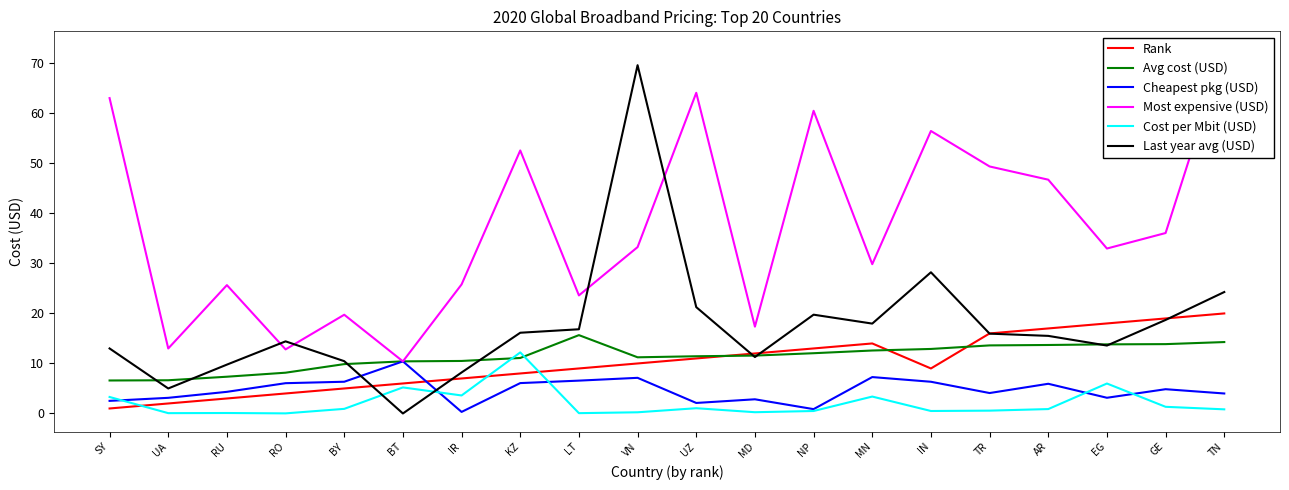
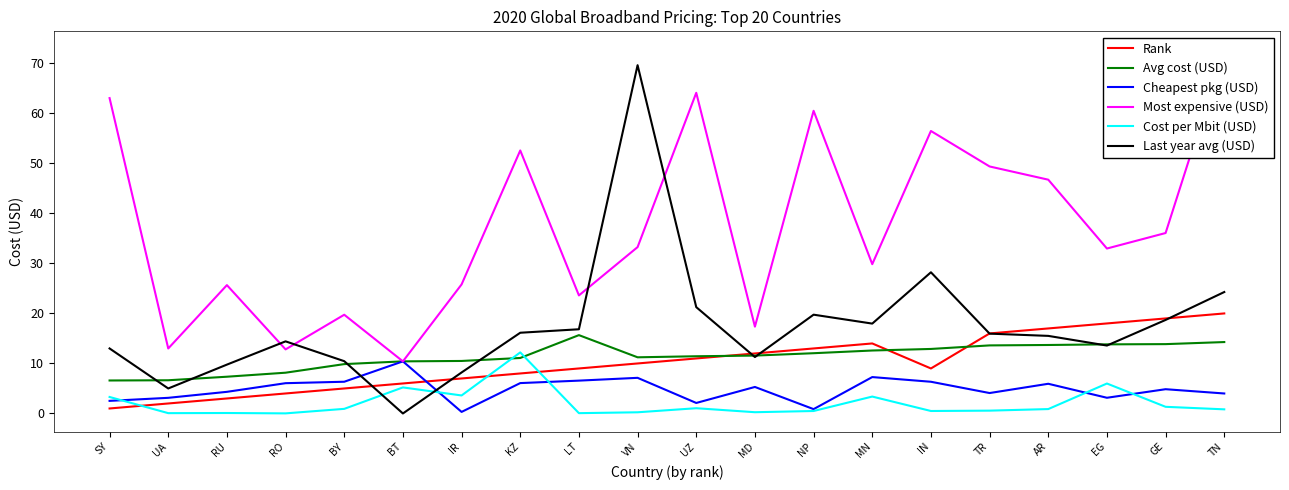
  {
    "Rank": {
      "SY": 1,
      "UA": 2,
      "RU": 3,
      "RO": 4,
      "BY": 5,
      "BT": 6,
      "IR": 7,
      "KZ": 8,
      "LT": 9,
      "VN": 10,
      "NP": 13,
      "MN": 14,
      "IN": 9,
      "AR": 17,
      "EG": 18,
      "TN": 20
    },
    "Avg cost (USD)": {
      "SY": 7,
      "UA": 7,
      "RU": 7,
      "RO": 8,
      "BY": 10,
      "IR": 11,
      "KZ": 11,
      "LT": 16,
      "VN": 11,
      "NP": 12,
      "MN": 13,
      "IN": 13,
      "TR": 14,
      "AR": 14,
      "GE": 14,
      "TN": 14
    },
    "Cheapest pkg (USD)": {
      "SY": 3,
      "UA": 3,
      "RU": 4,
      "RO": 6,
      "BY": 6,
      "IR": 0,
      "KZ": 6,
      "LT": 7,
      "VN": 7,
      "UZ": 2,
-     "MD": 3,
+     "MD": 5,
      "MN": 7,
      "IN": 6,
      "TR": 4,
      "AR": 6,
      "EG": 3,
      "GE": 5,
      "TN": 4
    },
    "Most expensive (USD)": {
      "SY": 63,
      "UA": 13,
      "RU": 26,
      "RO": 13,
      "BY": 20,
      "IR": 26,
      "KZ": 53,
      "LT": 24,
      "VN": 33,
      "UZ": 64,
      "MD": 17,
      "NP": 61,
      "MN": 30,
      "IN": 56,
      "TR": 49,
      "AR": 47,
      "EG": 33,
      "GE": 36
    },
    "Cost per Mbit (USD)": {
      "SY": 3,
      "UA": 0,
      "RU": 0,
      "RO": 0,
      "BY": 1,
      "BT": 5,
      "IR": 4,
      "KZ": 12,
      "LT": 0,
      "VN": 0,
      "UZ": 1,
      "MD": 0,
      "MN": 3,
      "IN": 0,
      "TR": 1,
      "AR": 1,
      "EG": 6,
      "GE": 1,
      "TN": 1
    },
    "Last year avg (USD)": {
      "SY": 13,
      "UA": 5,
      "RU": 10,
      "RO": 14,
      "BY": 10,
      "BT": 0,
      "IR": 8,
      "KZ": 16,
      "LT": 17,
      "VN": 70,
      "UZ": 21,
      "NP": 20,
      "MN": 18,
      "IN": 28,
      "AR": 16,
      "TN": 24
    }
  }
